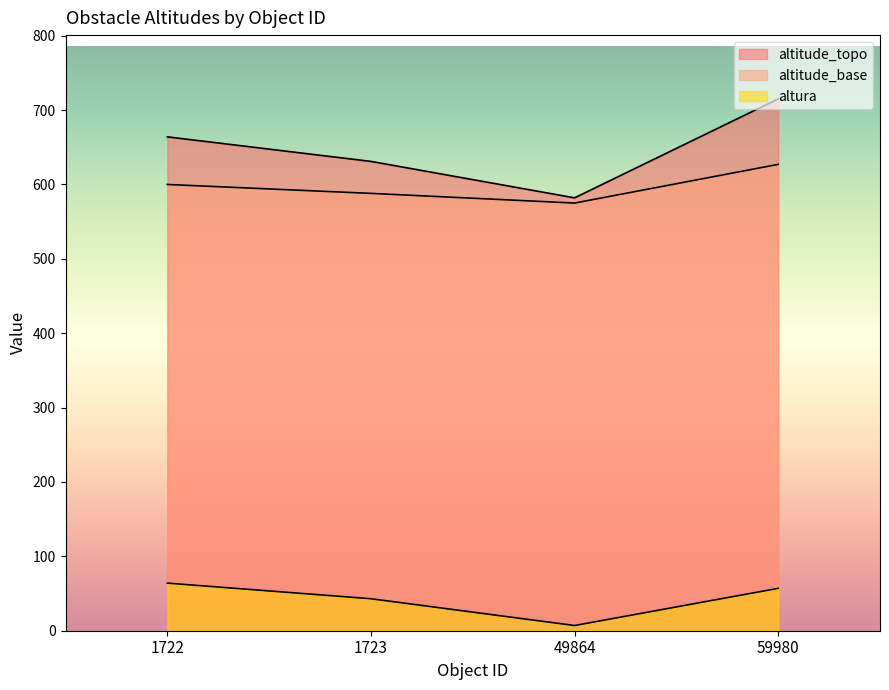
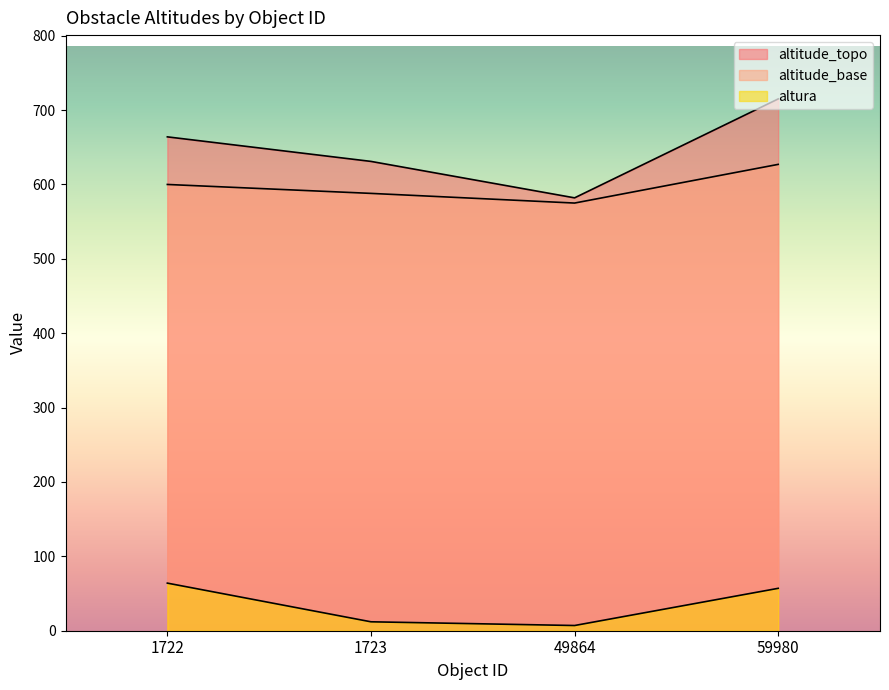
  {
    "altura": {
      "1722": 60,
-     "1723": 40,
+     "1723": 10,
      "49864": 10,
      "59980": 60
    }
  }
